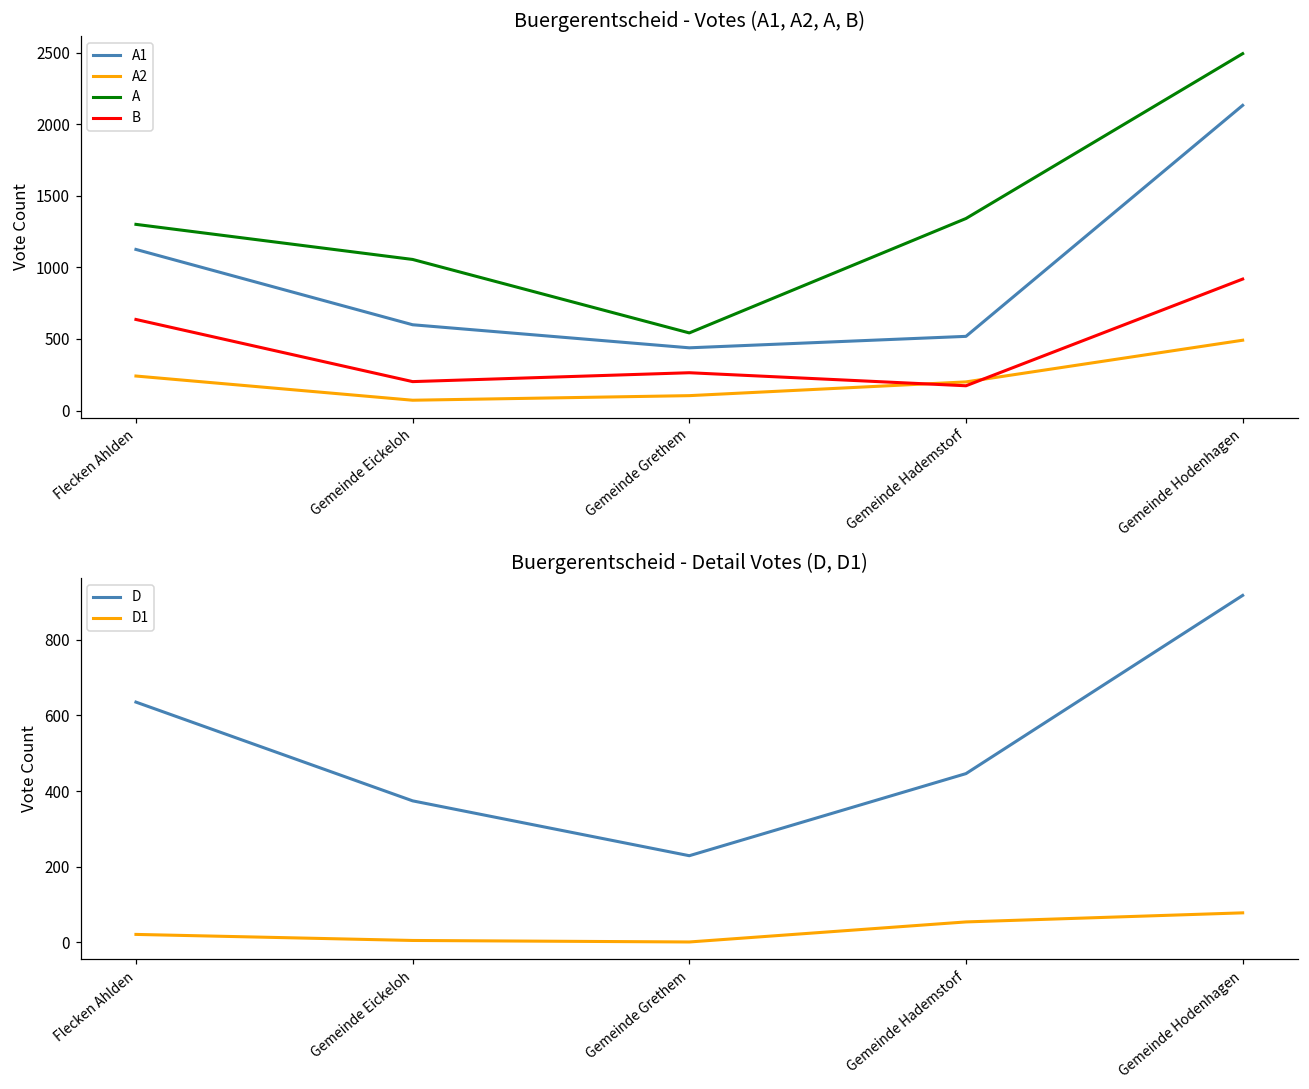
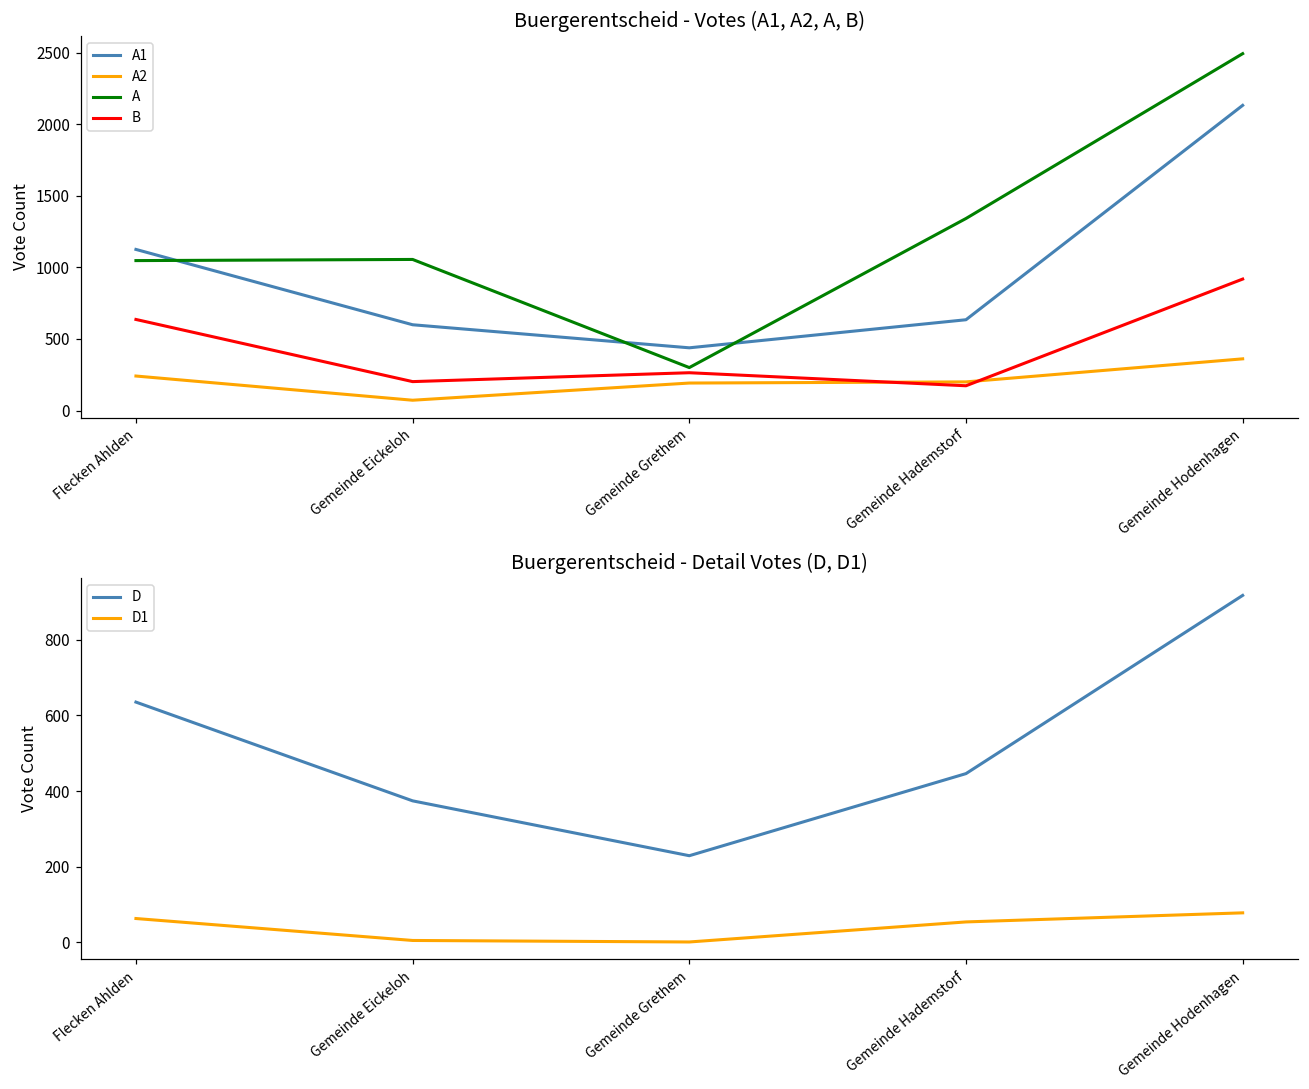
  {
    "Buergerentscheid - Votes (A1, A2, A, B)": {
      "A1": {
        "Flecken Ahlden": 1130,
        "Gemeinde Eickeloh": 600,
        "Gemeinde Grethem": 440,
-       "Gemeinde Hademstorf": 520,
+       "Gemeinde Hademstorf": 630,
        "Gemeinde Hodenhagen": 2130
      },
      "A2": {
        "Flecken Ahlden": 240,
        "Gemeinde Eickeloh": 70,
-       "Gemeinde Grethem": 100,
+       "Gemeinde Grethem": 190,
        "Gemeinde Hademstorf": 200,
-       "Gemeinde Hodenhagen": 490
+       "Gemeinde Hodenhagen": 360
      },
      "A": {
-       "Flecken Ahlden": 1300,
+       "Flecken Ahlden": 1050,
        "Gemeinde Eickeloh": 1060,
-       "Gemeinde Grethem": 540,
+       "Gemeinde Grethem": 300,
        "Gemeinde Hademstorf": 1340,
        "Gemeinde Hodenhagen": 2490
      },
      "B": {
        "Flecken Ahlden": 640,
        "Gemeinde Eickeloh": 200,
        "Gemeinde Grethem": 260,
        "Gemeinde Hademstorf": 170,
        "Gemeinde Hodenhagen": 920
      }
    },
    "Buergerentscheid - Detail Votes (D, D1)": {
      "D": {
        "Flecken Ahlden": 640,
        "Gemeinde Eickeloh": 370,
        "Gemeinde Grethem": 230,
        "Gemeinde Hademstorf": 450,
        "Gemeinde Hodenhagen": 920
      },
      "D1": {
-       "Flecken Ahlden": 20,
+       "Flecken Ahlden": 60,
        "Gemeinde Eickeloh": 10,
        "Gemeinde Grethem": 0,
        "Gemeinde Hademstorf": 50,
        "Gemeinde Hodenhagen": 80
      }
    }
  }
